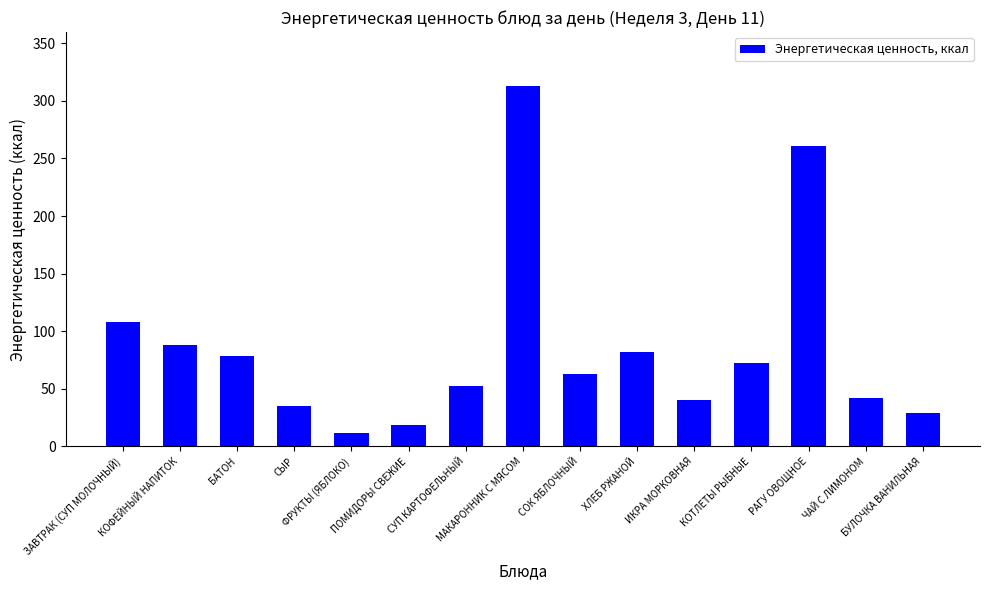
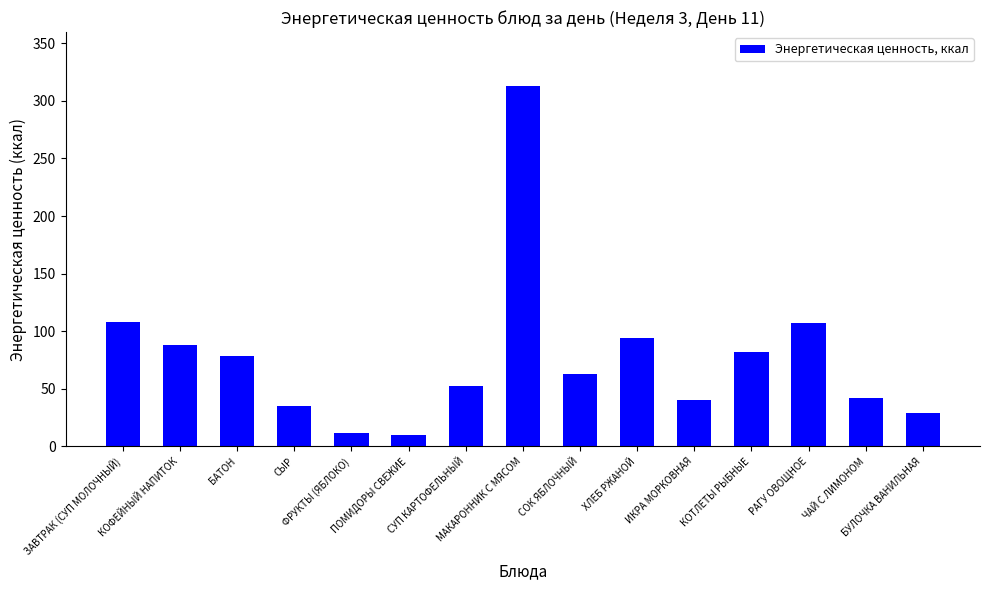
  {
    "ЗАВТРАК (СУП МОЛОЧНЫЙ)": 108,
    "КОФЕЙНЫЙ НАПИТОК": 88,
    "БАТОН": 79,
    "СЫР": 35,
    "ФРУКТЫ (ЯБЛОКО)": 12,
-   "ПОМИДОРЫ СВЕЖИЕ": 19,
+   "ПОМИДОРЫ СВЕЖИЕ": 10,
    "СУП КАРТОФЕЛЬНЫЙ": 52,
    "МАКАРОННИК С МЯСОМ": 313,
    "СОК ЯБЛОЧНЫЙ": 63,
-   "ХЛЕБ РЖАНОЙ": 82,
+   "ХЛЕБ РЖАНОЙ": 94,
    "ИКРА МОРКОВНАЯ": 40,
-   "КОТЛЕТЫ РЫБНЫЕ": 73,
-   "РАГУ ОВОЩНОЕ": 260,
+   "КОТЛЕТЫ РЫБНЫЕ": 82,
+   "РАГУ ОВОЩНОЕ": 107,
    "ЧАЙ С ЛИМОНОМ": 42,
    "БУЛОЧКА ВАНИЛЬНАЯ": 29
  }
